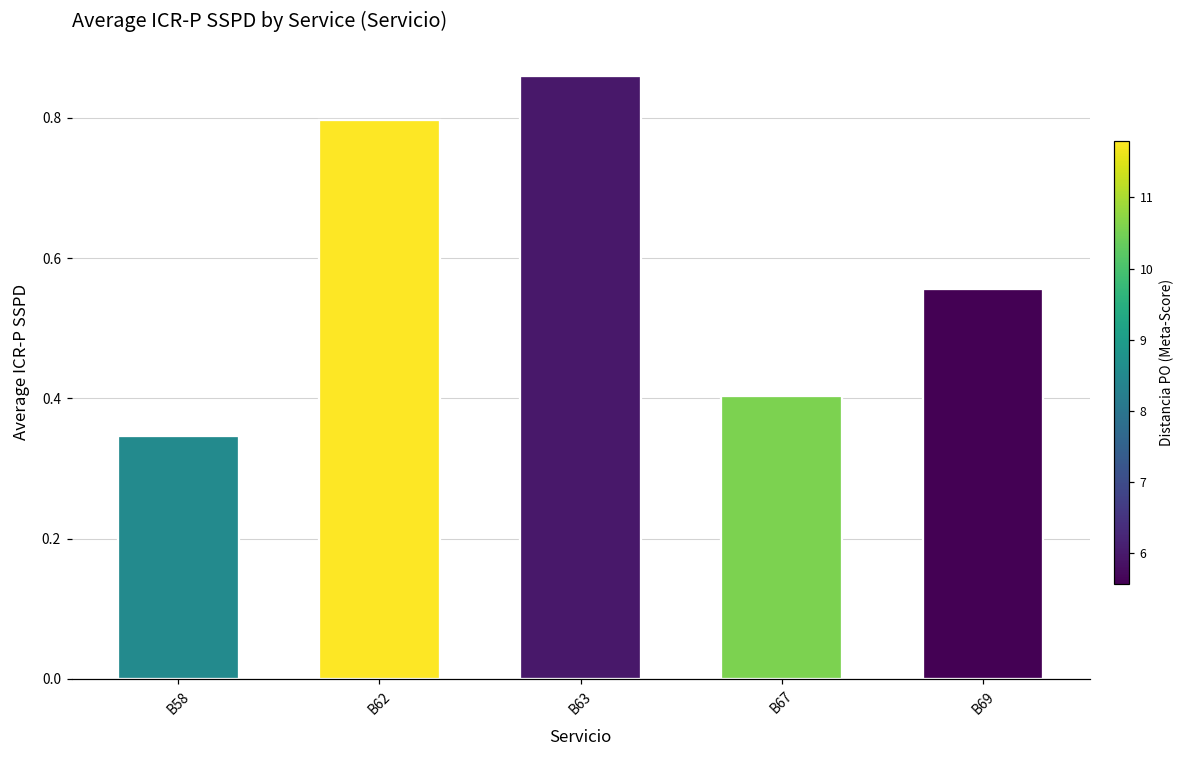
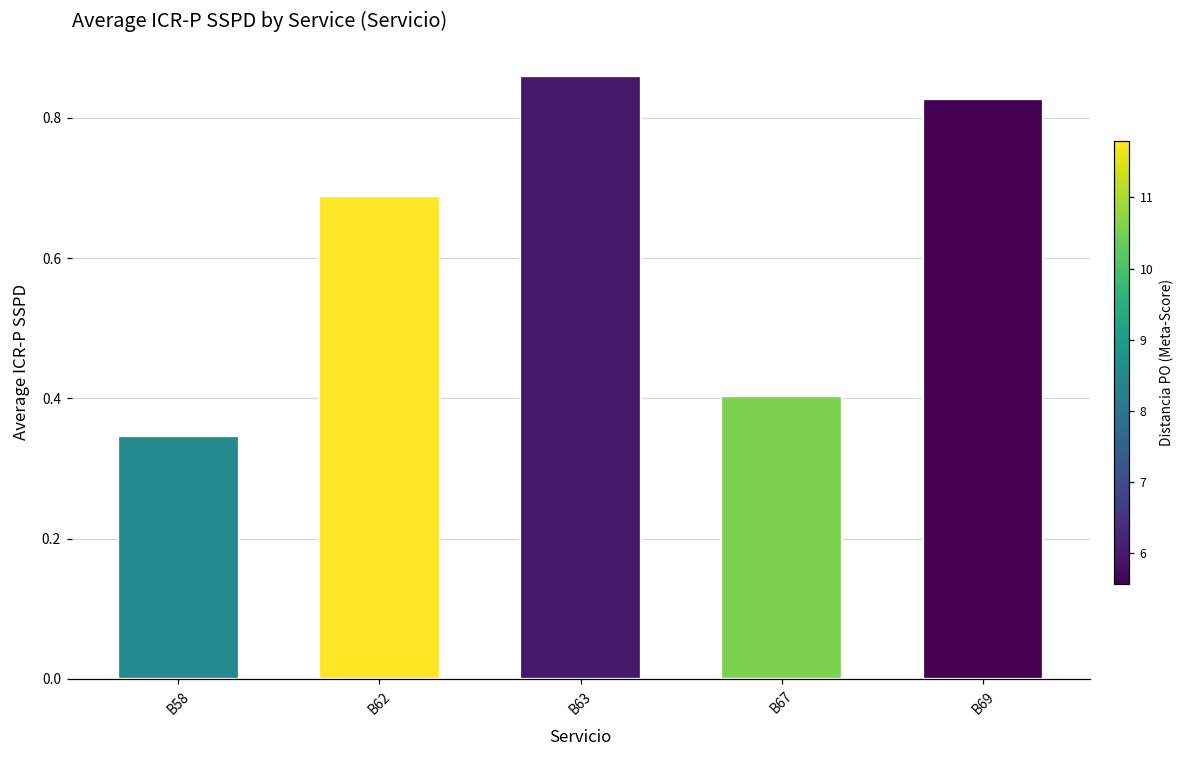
  {
    "B58": 0.35,
-   "B62": 0.80,
+   "B62": 0.69,
    "B63": 0.86,
    "B67": 0.40,
-   "B69": 0.56
+   "B69": 0.83
  }
